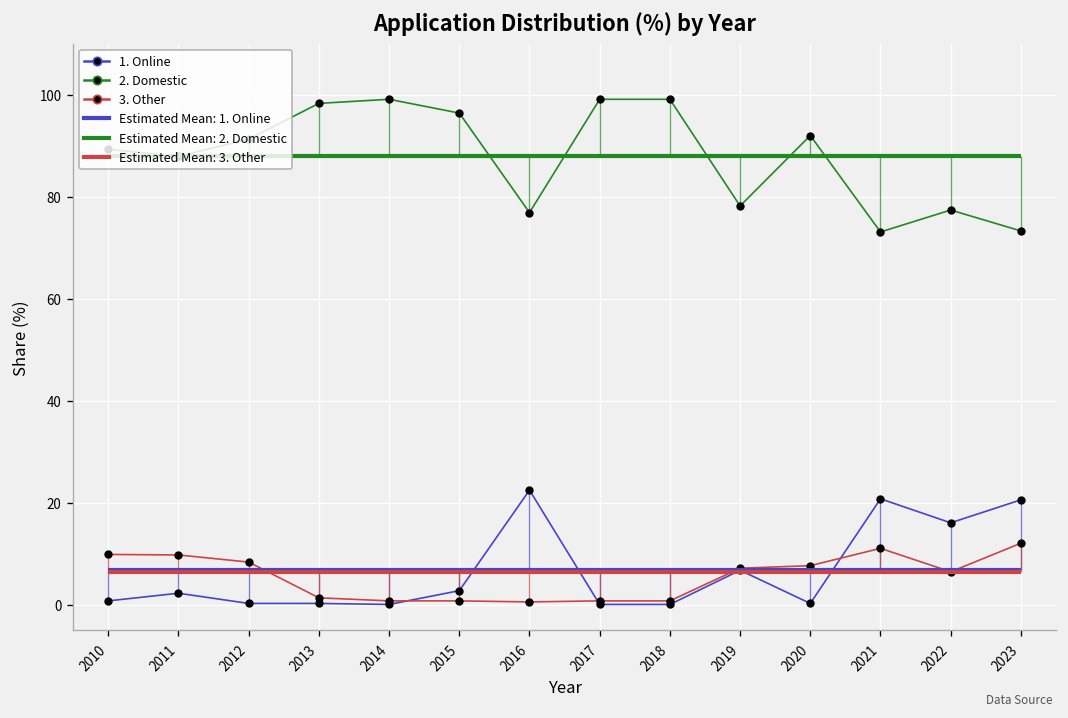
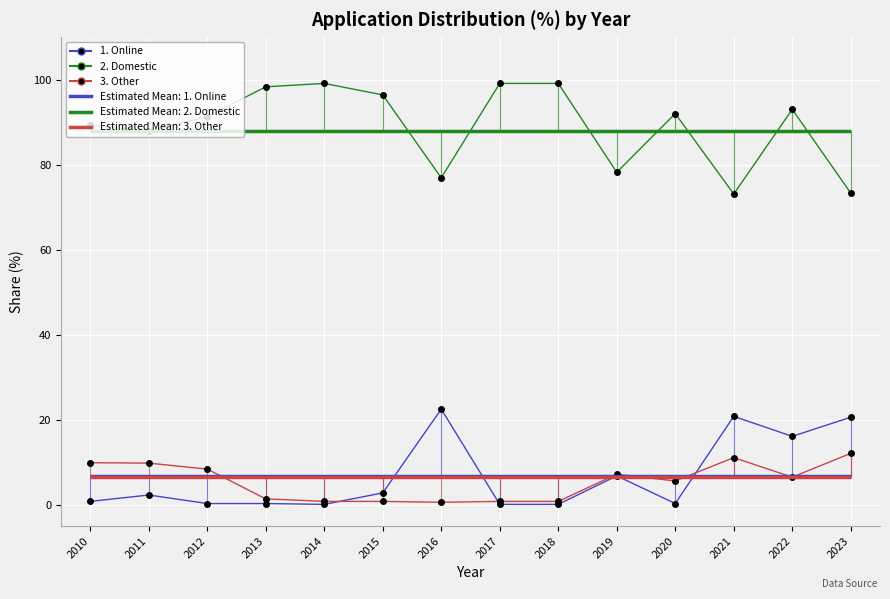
  {
    "1. Online": {
      "2010": 1,
      "2011": 2,
      "2012": 0,
      "2013": 0,
      "2014": 0,
      "2015": 3,
      "2016": 23,
      "2017": 0,
      "2018": 0,
      "2020": 0,
      "2021": 21,
      "2022": 16,
      "2023": 21
    },
    "2. Domestic": {
      "2013": 98,
      "2014": 99,
      "2015": 96,
      "2016": 77,
      "2017": 99,
      "2018": 99,
      "2019": 78,
      "2020": 92,
      "2021": 73,
-     "2022": 77,
+     "2022": 93,
      "2023": 73
    },
    "3. Other": {
      "2010": 10,
      "2011": 10,
      "2012": 8,
      "2013": 1,
      "2014": 1,
      "2015": 1,
      "2016": 1,
      "2017": 1,
      "2018": 1,
-     "2020": 8,
+     "2020": 6,
      "2021": 11,
      "2022": 7,
      "2023": 12
    }
  }
